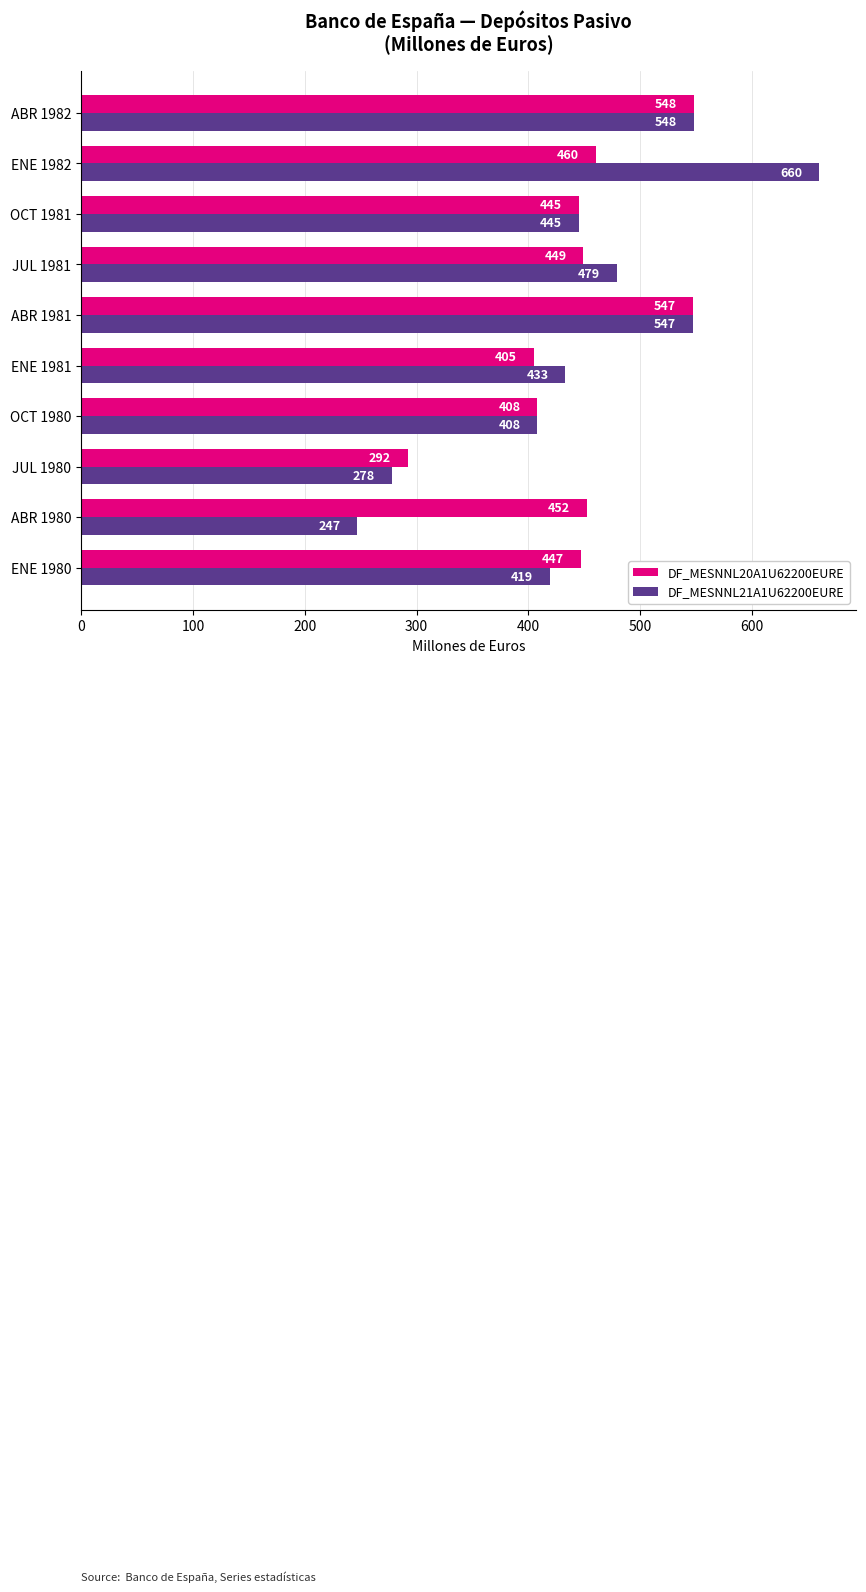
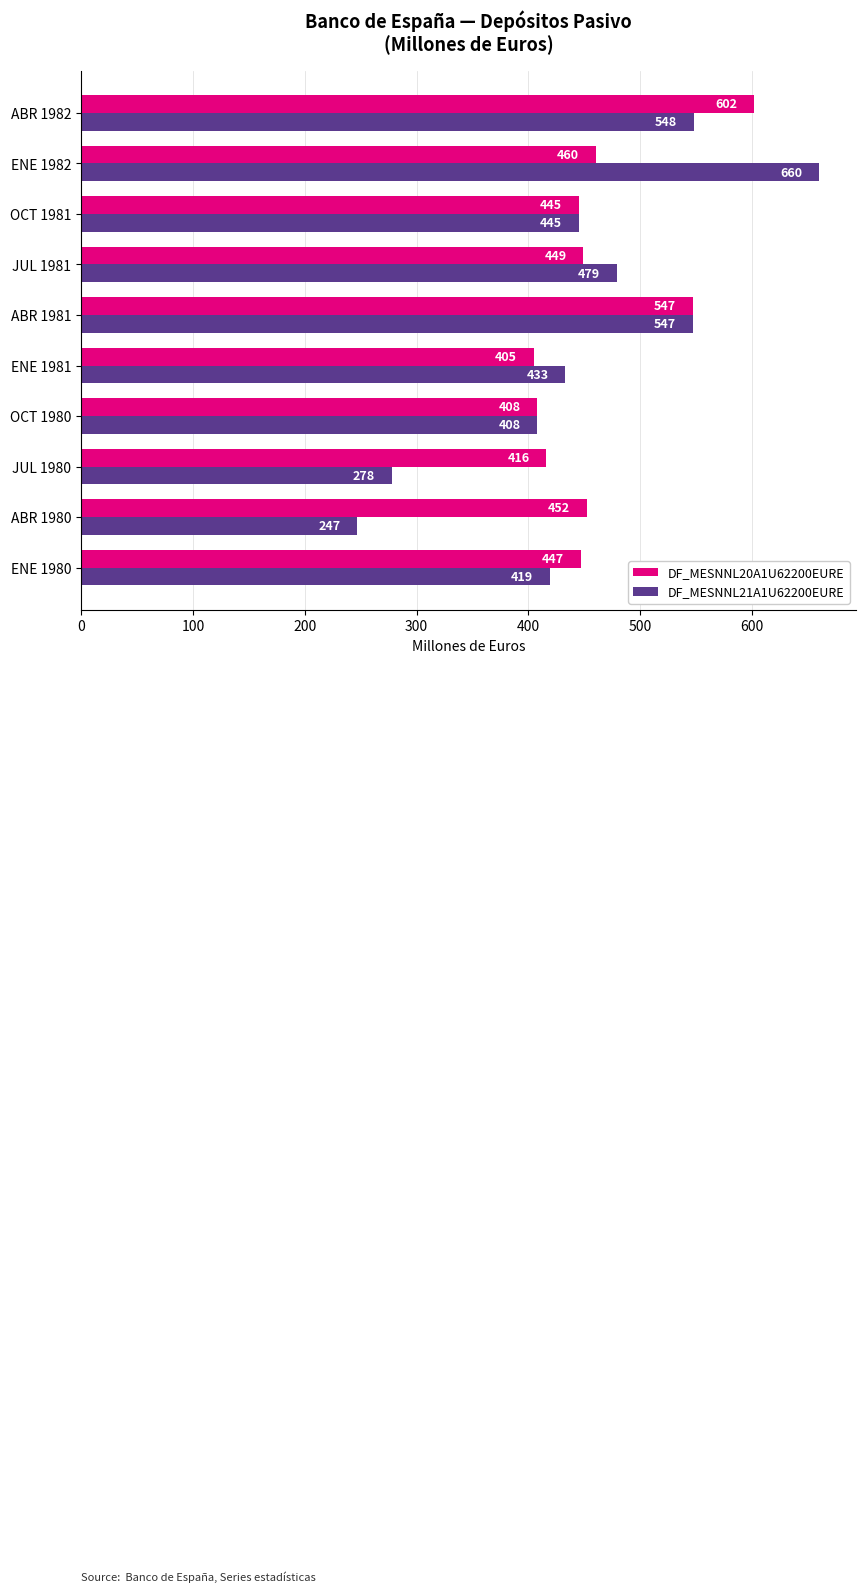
  {
    "DF_MESNNL20A1U62200EURE": {
-     "ABR 1982": 548,
+     "ABR 1982": 602,
      "ENE 1982": 460,
      "OCT 1981": 445,
      "JUL 1981": 449,
      "ABR 1981": 547,
      "ENE 1981": 405,
      "OCT 1980": 408,
-     "JUL 1980": 292,
+     "JUL 1980": 416,
      "ABR 1980": 452,
      "ENE 1980": 447
    },
    "DF_MESNNL21A1U62200EURE": {
      "ABR 1982": 548,
      "ENE 1982": 660,
      "OCT 1981": 445,
      "JUL 1981": 479,
      "ABR 1981": 547,
      "ENE 1981": 433,
      "OCT 1980": 408,
      "JUL 1980": 278,
      "ABR 1980": 247,
      "ENE 1980": 419
    }
  }
